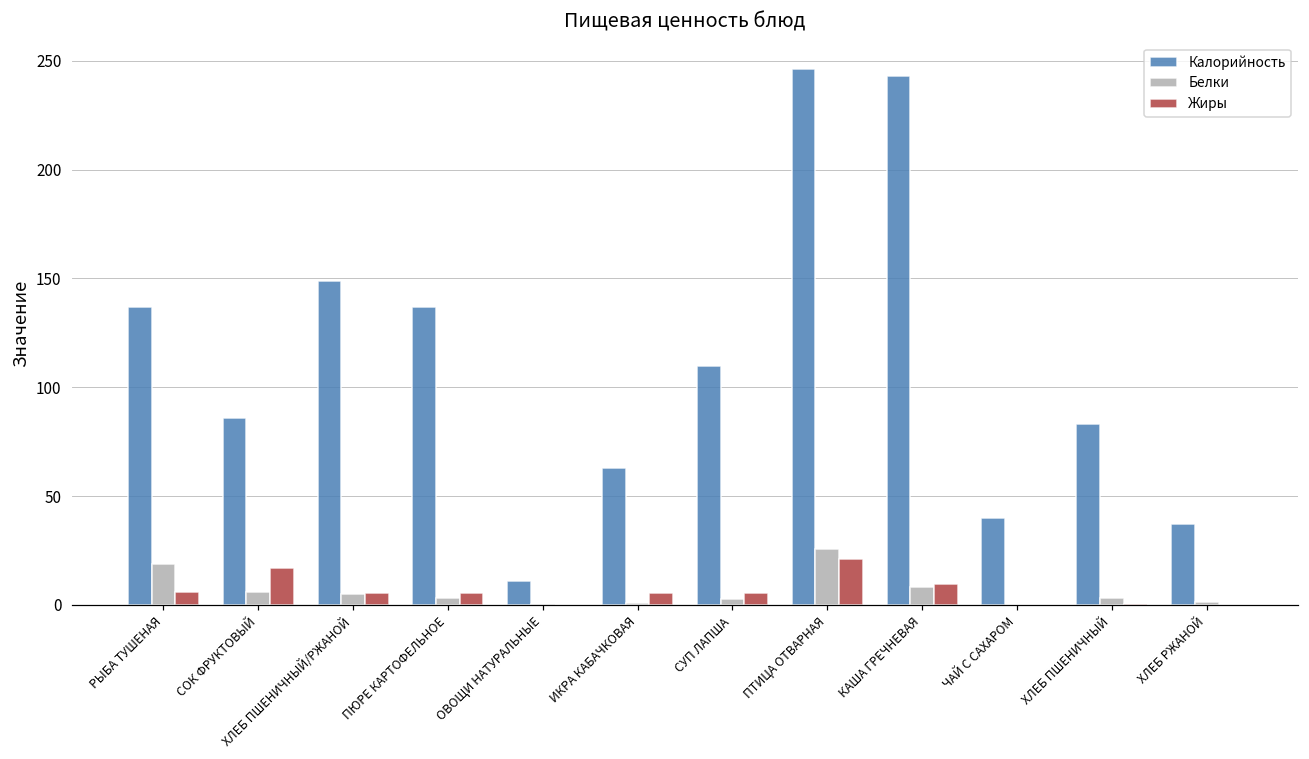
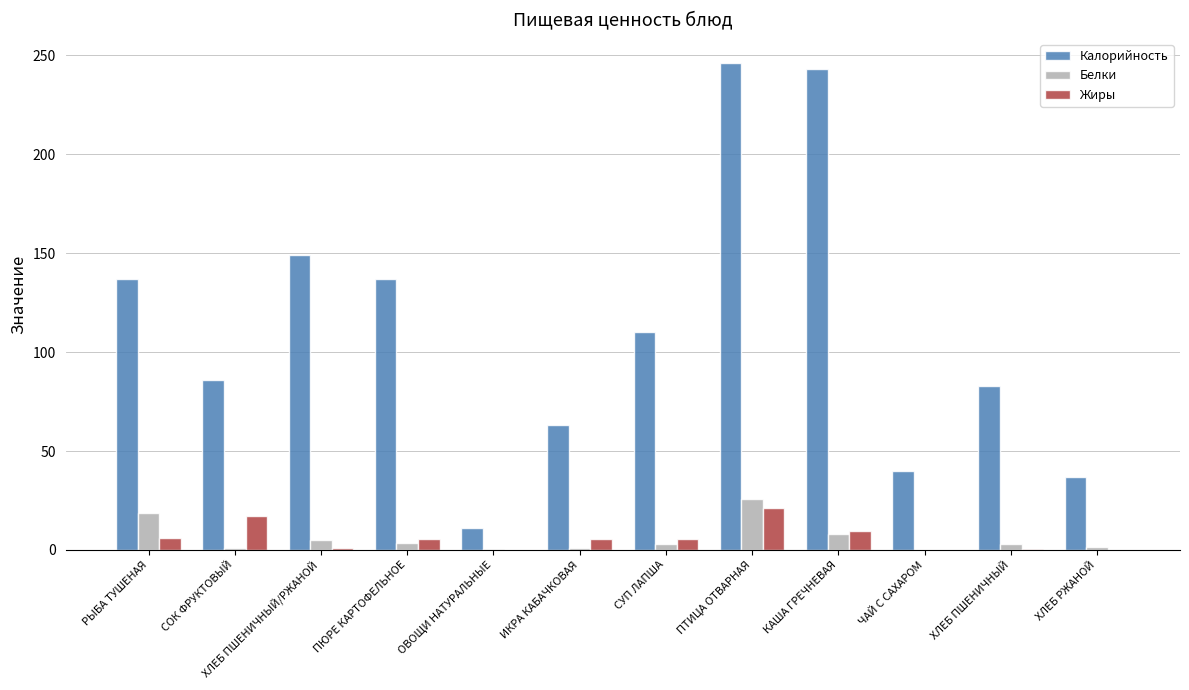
  {
    "Калорийность": {
      "РЫБА ТУШЕНАЯ": 137,
      "СОК ФРУКТОВЫЙ": 86,
      "ХЛЕБ ПШЕНИЧНЫЙ/РЖАНОЙ": 149,
      "ПЮРЕ КАРТОФЕЛЬНОЕ": 137,
      "ОВОЩИ НАТУРАЛЬНЫЕ": 11,
      "ИКРА КАБАЧКОВАЯ": 63,
      "СУП ЛАПША": 110,
      "ПТИЦА ОТВАРНАЯ": 246,
      "КАША ГРЕЧНЕВАЯ": 243,
      "ЧАЙ С САХАРОМ": 40,
      "ХЛЕБ ПШЕНИЧНЫЙ": 83,
      "ХЛЕБ РЖАНОЙ": 37
    },
    "Белки": {
      "РЫБА ТУШЕНАЯ": 19,
-     "СОК ФРУКТОВЫЙ": 6,
+     "СОК ФРУКТОВЫЙ": 1,
      "ХЛЕБ ПШЕНИЧНЫЙ/РЖАНОЙ": 5,
      "ПЮРЕ КАРТОФЕЛЬНОЕ": 3,
      "СУП ЛАПША": 3,
      "ПТИЦА ОТВАРНАЯ": 26,
      "КАША ГРЕЧНЕВАЯ": 8,
      "ХЛЕБ ПШЕНИЧНЫЙ": 3,
      "ХЛЕБ РЖАНОЙ": 1
    },
    "Жиры": {
      "РЫБА ТУШЕНАЯ": 6,
      "СОК ФРУКТОВЫЙ": 17,
-     "ХЛЕБ ПШЕНИЧНЫЙ/РЖАНОЙ": 5,
+     "ХЛЕБ ПШЕНИЧНЫЙ/РЖАНОЙ": 1,
      "ПЮРЕ КАРТОФЕЛЬНОЕ": 5,
      "ИКРА КАБАЧКОВАЯ": 5,
      "СУП ЛАПША": 6,
      "ПТИЦА ОТВАРНАЯ": 21,
      "КАША ГРЕЧНЕВАЯ": 10,
      "ЧАЙ С САХАРОМ": 0
    }
  }
